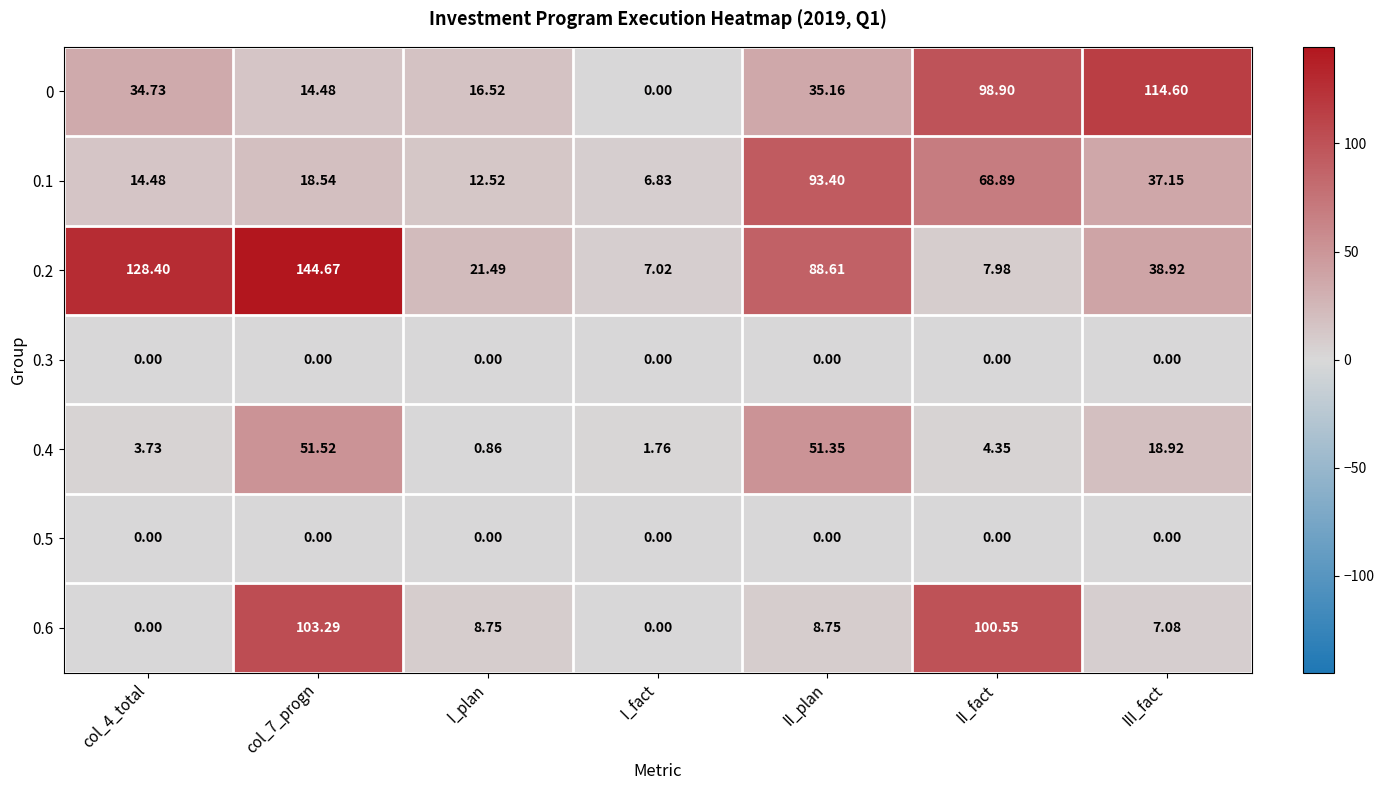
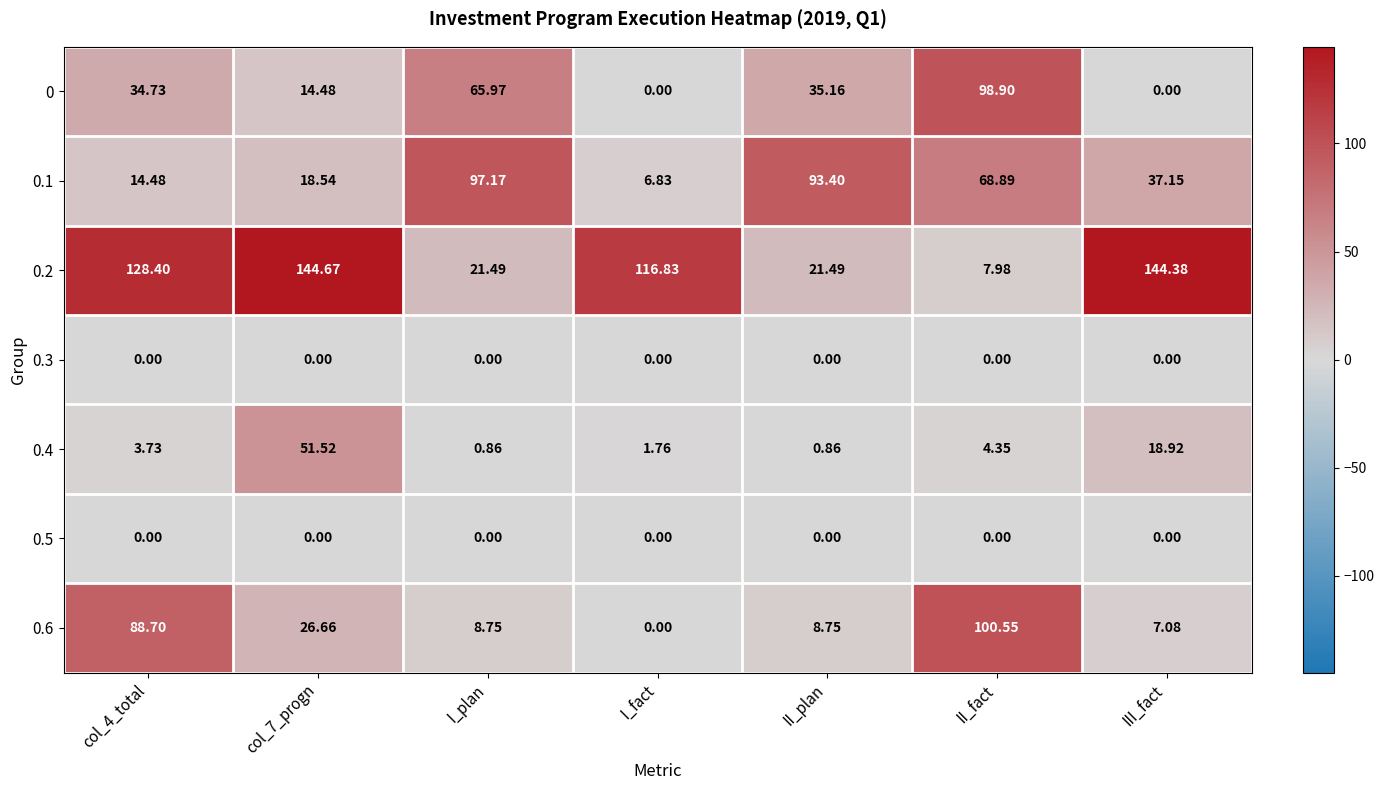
  {
    "0": {
      "col_4_total": 34.73,
      "col_7_progn": 14.48,
-     "I_plan": 16.52,
+     "I_plan": 65.97,
      "I_fact": 0.00,
      "II_plan": 35.16,
      "II_fact": 98.90,
-     "III_fact": 114.60
+     "III_fact": 0.00
    },
    "0.1": {
      "col_4_total": 14.48,
      "col_7_progn": 18.54,
-     "I_plan": 12.52,
+     "I_plan": 97.17,
      "I_fact": 6.83,
      "II_plan": 93.40,
      "II_fact": 68.89,
      "III_fact": 37.15
    },
    "0.2": {
      "col_4_total": 128.40,
      "col_7_progn": 144.67,
      "I_plan": 21.49,
-     "I_fact": 7.02,
-     "II_plan": 88.61,
+     "I_fact": 116.83,
+     "II_plan": 21.49,
      "II_fact": 7.98,
-     "III_fact": 38.92
+     "III_fact": 144.38
    },
    "0.3": {
      "col_4_total": 0.00,
      "col_7_progn": 0.00,
      "I_plan": 0.00,
      "I_fact": 0.00,
      "II_plan": 0.00,
      "II_fact": 0.00,
      "III_fact": 0.00
    },
    "0.4": {
      "col_4_total": 3.73,
      "col_7_progn": 51.52,
      "I_plan": 0.86,
      "I_fact": 1.76,
-     "II_plan": 51.35,
+     "II_plan": 0.86,
      "II_fact": 4.35,
      "III_fact": 18.92
    },
    "0.5": {
      "col_4_total": 0.00,
      "col_7_progn": 0.00,
      "I_plan": 0.00,
      "I_fact": 0.00,
      "II_plan": 0.00,
      "II_fact": 0.00,
      "III_fact": 0.00
    },
    "0.6": {
-     "col_4_total": 0.00,
-     "col_7_progn": 103.29,
+     "col_4_total": 88.70,
+     "col_7_progn": 26.66,
      "I_plan": 8.75,
      "I_fact": 0.00,
      "II_plan": 8.75,
      "II_fact": 100.55,
      "III_fact": 7.08
    }
  }
